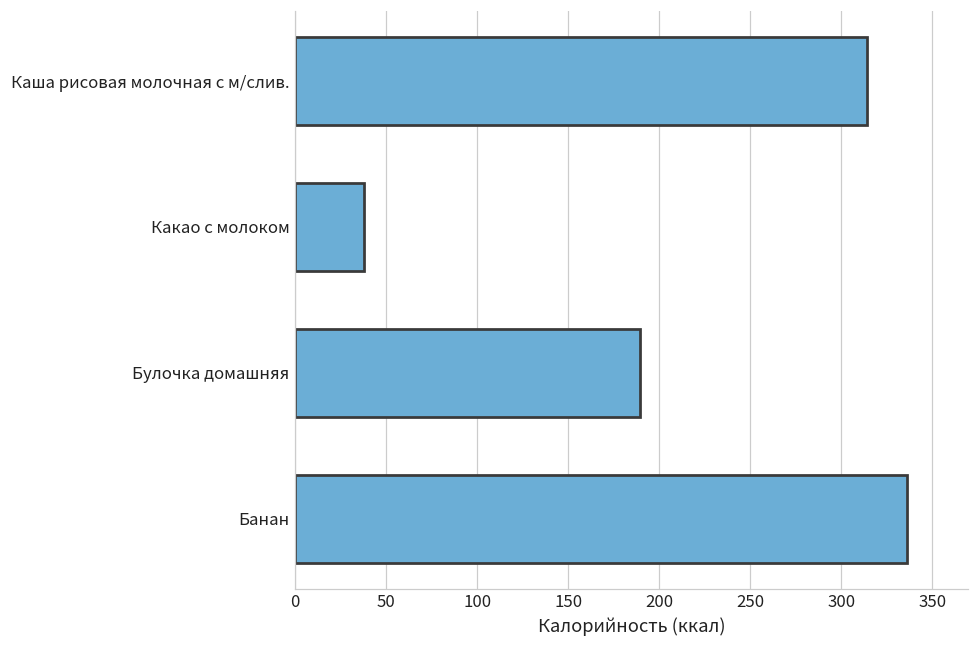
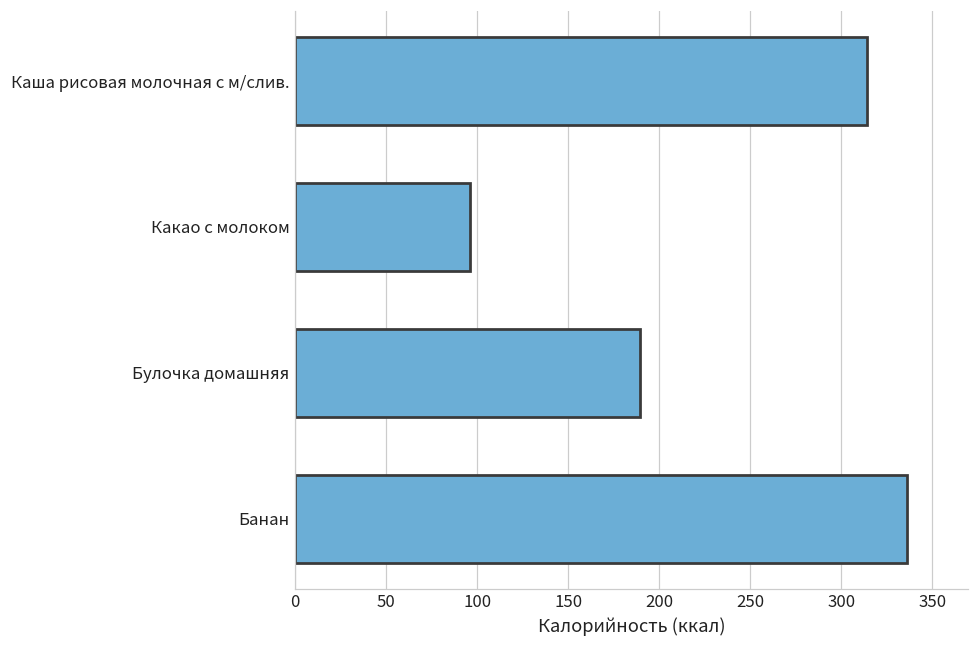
  {
    "Каша рисовая молочная с м/слив.": 314,
-   "Какао с молоком": 38,
+   "Какао с молоком": 96,
    "Булочка домашняя": 189,
    "Банан": 336
  }
